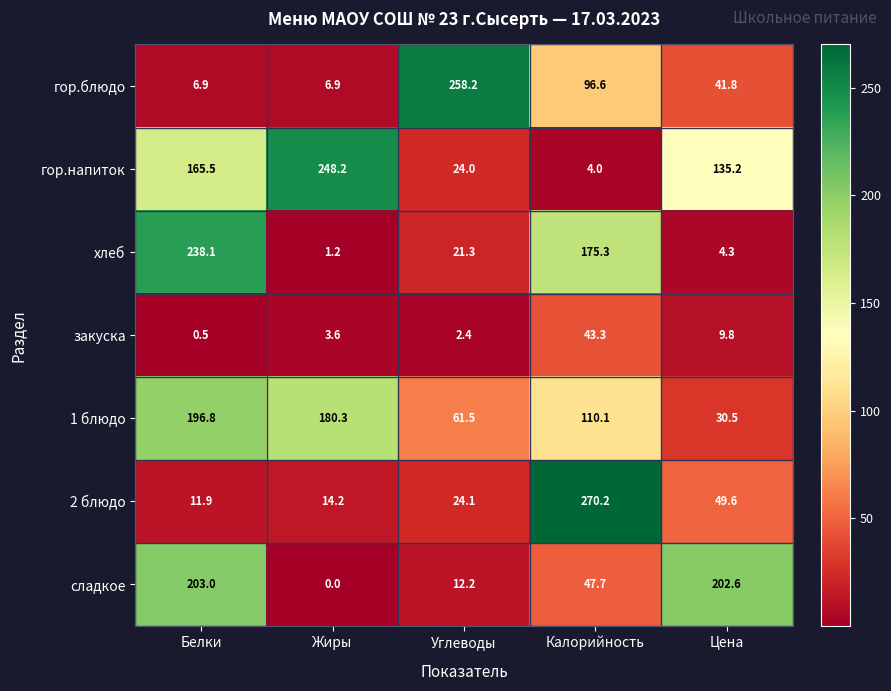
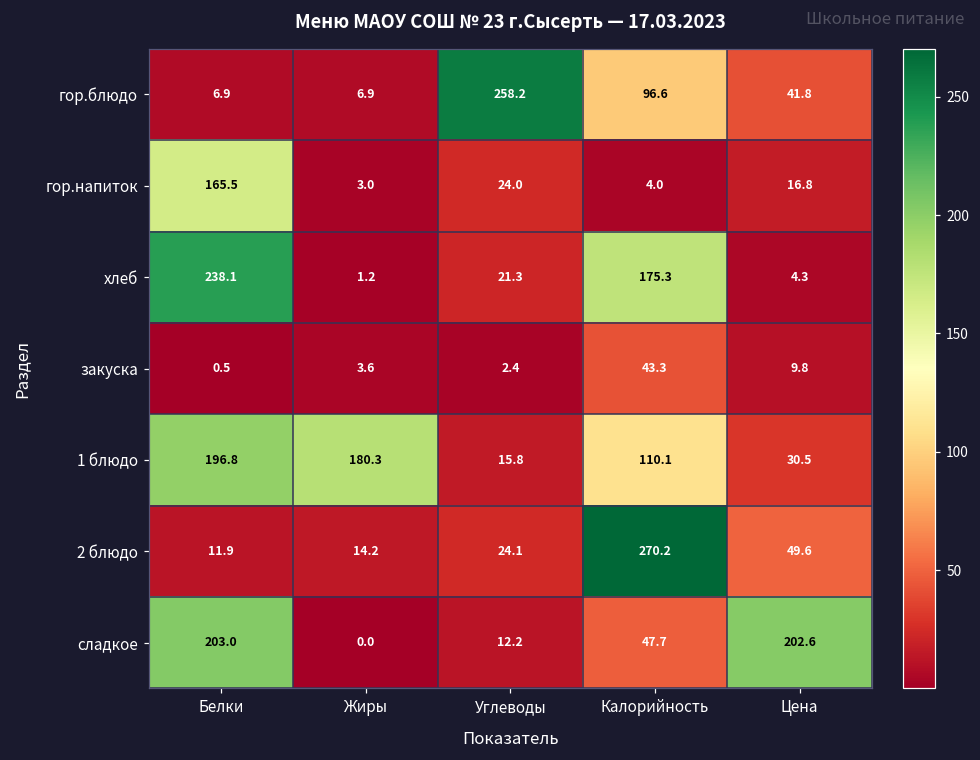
  {
    "гор.блюдо": {
      "Белки": 6.9,
      "Жиры": 6.9,
      "Углеводы": 258.2,
      "Калорийность": 96.6,
      "Цена": 41.8
    },
    "гор.напиток": {
      "Белки": 165.5,
-     "Жиры": 248.2,
+     "Жиры": 3.0,
      "Углеводы": 24.0,
      "Калорийность": 4.0,
-     "Цена": 135.2
+     "Цена": 16.8
    },
    "хлеб": {
      "Белки": 238.1,
      "Жиры": 1.2,
      "Углеводы": 21.3,
      "Калорийность": 175.3,
      "Цена": 4.3
    },
    "закуска": {
      "Белки": 0.5,
      "Жиры": 3.6,
      "Углеводы": 2.4,
      "Калорийность": 43.3,
      "Цена": 9.8
    },
    "1 блюдо": {
      "Белки": 196.8,
      "Жиры": 180.3,
-     "Углеводы": 61.5,
+     "Углеводы": 15.8,
      "Калорийность": 110.1,
      "Цена": 30.5
    },
    "2 блюдо": {
      "Белки": 11.9,
      "Жиры": 14.2,
      "Углеводы": 24.1,
      "Калорийность": 270.2,
      "Цена": 49.6
    },
    "сладкое": {
      "Белки": 203.0,
      "Жиры": 0.0,
      "Углеводы": 12.2,
      "Калорийность": 47.7,
      "Цена": 202.6
    }
  }
